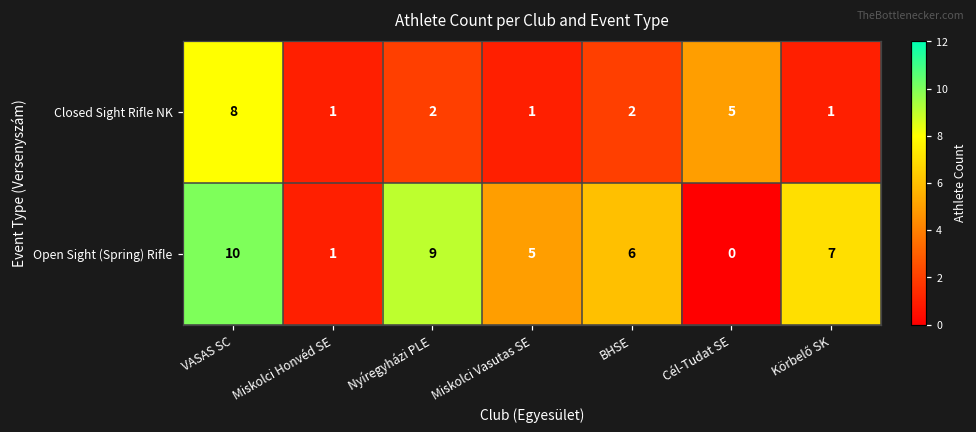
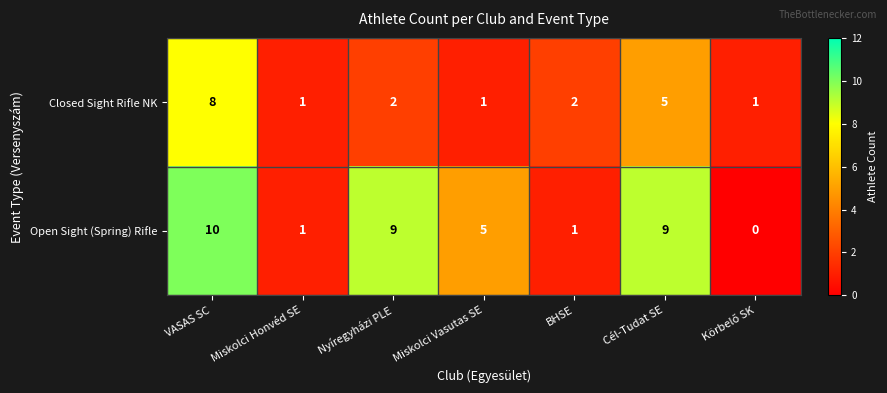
  {
    "Closed Sight Rifle NK": {
      "VASAS SC": 8,
      "Miskolci Honvéd SE": 1,
      "Nyíregyházi PLE": 2,
      "Miskolci Vasutas SE": 1,
      "BHSE": 2,
      "Cél-Tudat SE": 5,
      "Körbelő SK": 1
    },
    "Open Sight (Spring) Rifle": {
      "VASAS SC": 10,
      "Miskolci Honvéd SE": 1,
      "Nyíregyházi PLE": 9,
      "Miskolci Vasutas SE": 5,
-     "BHSE": 6,
-     "Cél-Tudat SE": 0,
-     "Körbelő SK": 7
+     "BHSE": 1,
+     "Cél-Tudat SE": 9,
+     "Körbelő SK": 0
    }
  }
